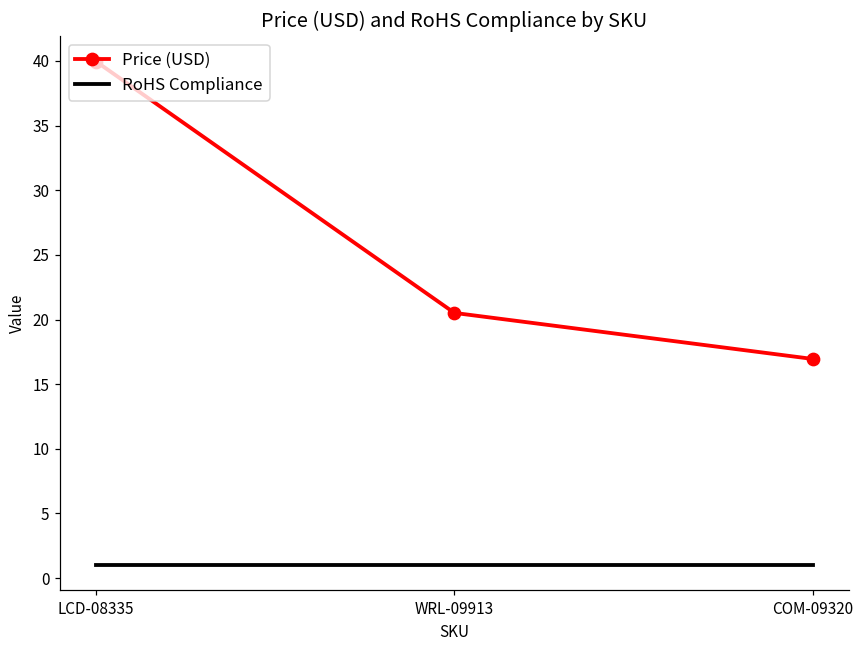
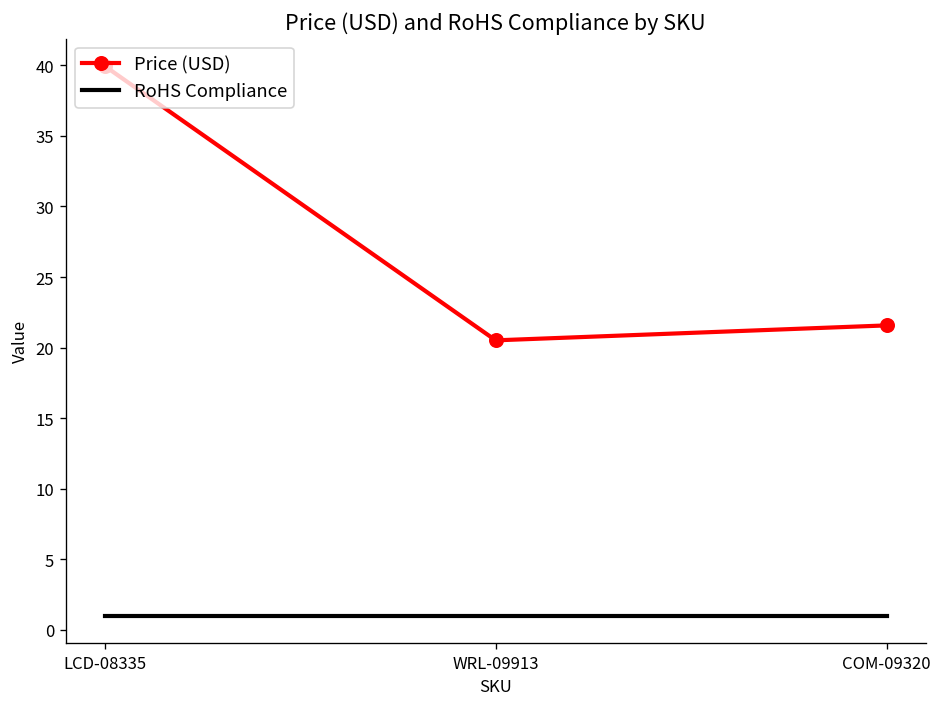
  {
    "Price (USD)": {
      "WRL-09913": 20.5,
-     "COM-09320": 17.0
+     "COM-09320": 21.6
    },
    "RoHS Compliance": {
      "LCD-08335": 1.0,
      "WRL-09913": 1.0,
      "COM-09320": 1.0
    }
  }
